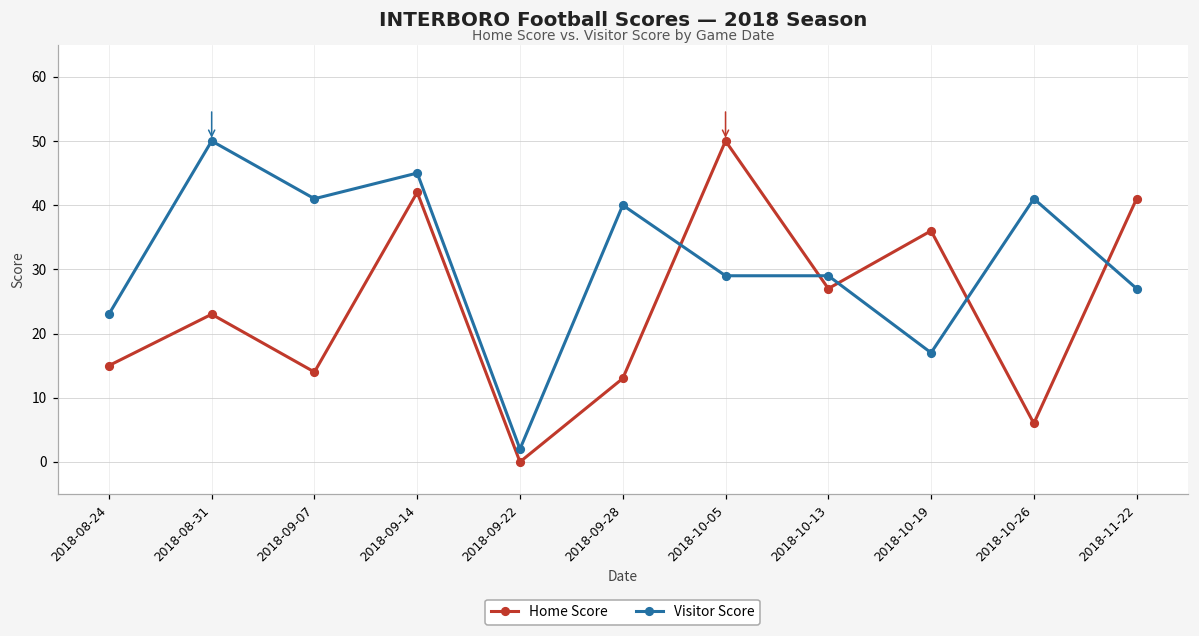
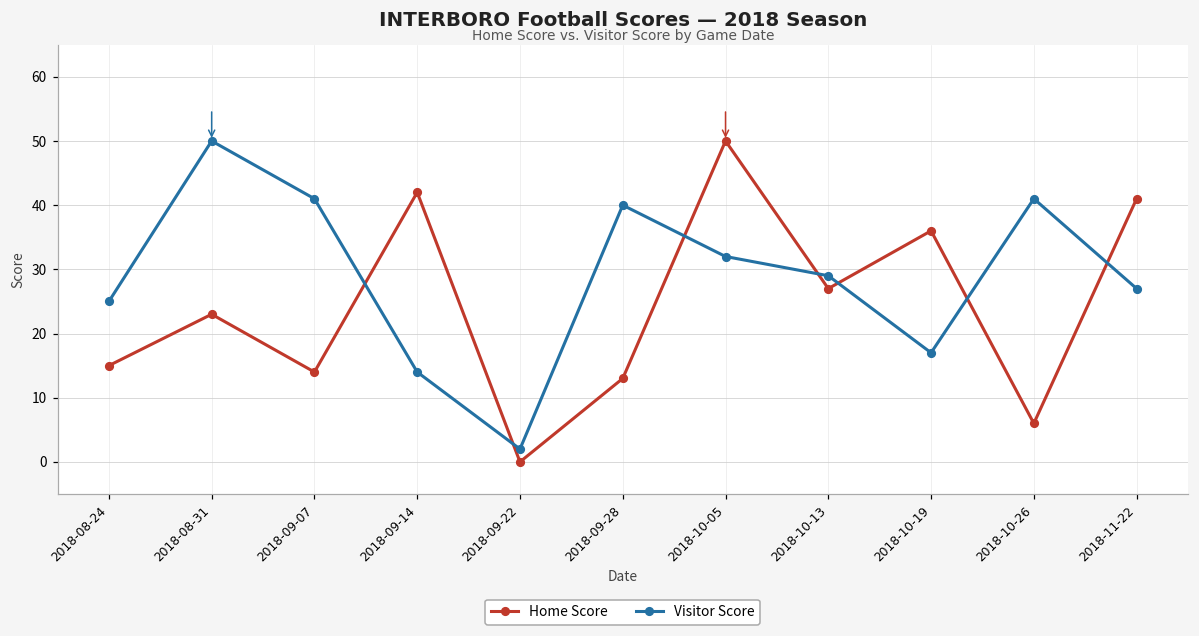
  {
    "Home Score": {
      "2018-08-24": 15,
      "2018-08-31": 23,
      "2018-09-07": 14,
      "2018-09-14": 42,
      "2018-09-22": 0,
      "2018-09-28": 13,
      "2018-10-05": 50,
      "2018-10-13": 27,
      "2018-10-19": 36,
      "2018-10-26": 6,
      "2018-11-22": 41
    },
    "Visitor Score": {
-     "2018-08-24": 23,
+     "2018-08-24": 25,
      "2018-08-31": 50,
      "2018-09-07": 41,
-     "2018-09-14": 45,
+     "2018-09-14": 14,
      "2018-09-22": 2,
      "2018-09-28": 40,
-     "2018-10-05": 29,
+     "2018-10-05": 32,
      "2018-10-13": 29,
      "2018-10-19": 17,
      "2018-10-26": 41,
      "2018-11-22": 27
    }
  }
